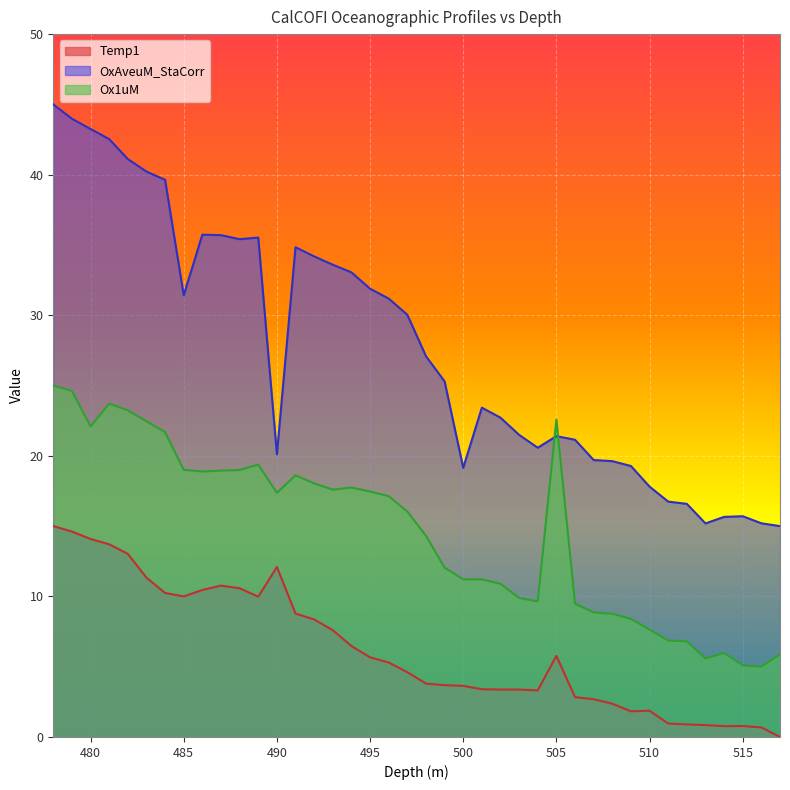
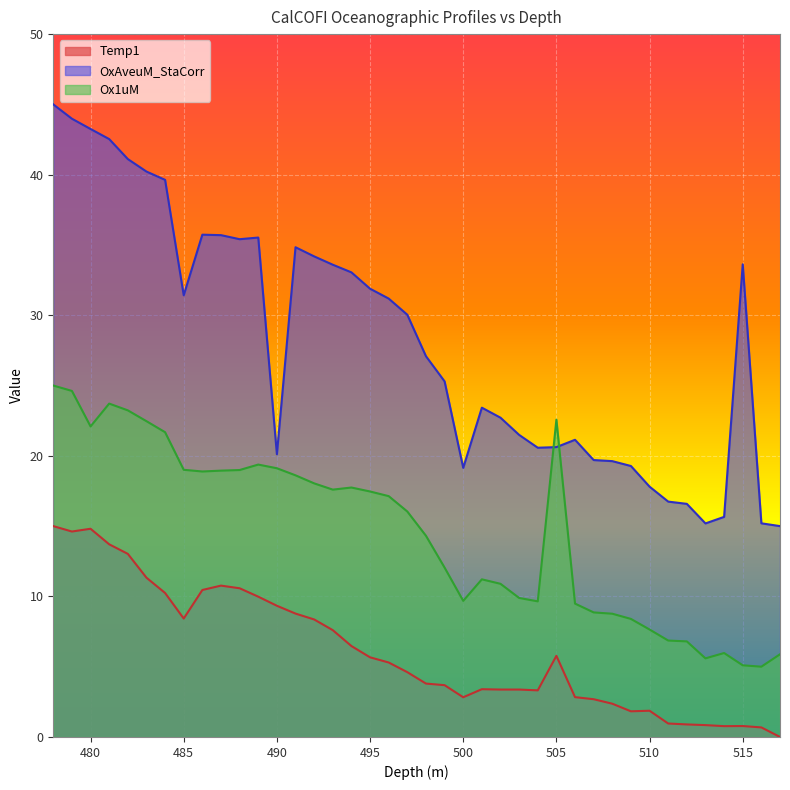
  {
    "Temp1": {
-     "480": 14.1,
-     "485": 10.0,
-     "490": 12.1,
+     "480": 14.8,
+     "485": 8.4,
+     "490": 9.3,
      "495": 5.7,
-     "500": 3.6,
+     "500": 2.8,
      "505": 5.8,
      "510": 1.9,
      "515": 0.8
    },
    "OxAveuM_StaCorr": {
      "480": 43.3,
      "485": 31.4,
      "490": 20.1,
      "495": 31.9,
      "500": 19.1,
-     "505": 21.4,
+     "505": 20.6,
      "510": 17.8,
-     "515": 15.7
+     "515": 33.6
    },
    "Ox1uM": {
      "480": 22.1,
      "485": 19.0,
-     "490": 17.4,
+     "490": 19.1,
      "495": 17.5,
-     "500": 11.2,
+     "500": 9.7,
      "505": 22.6,
      "510": 7.6,
      "515": 5.1
    }
  }
